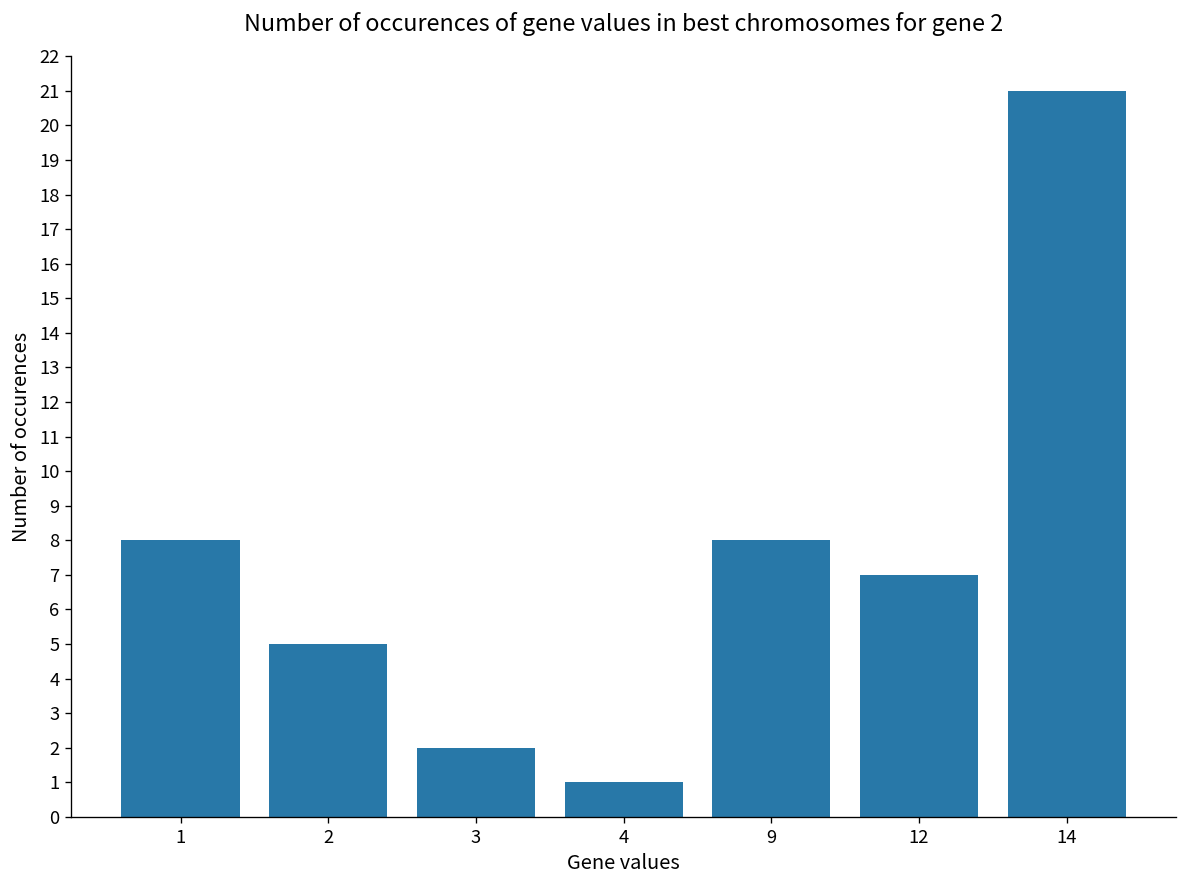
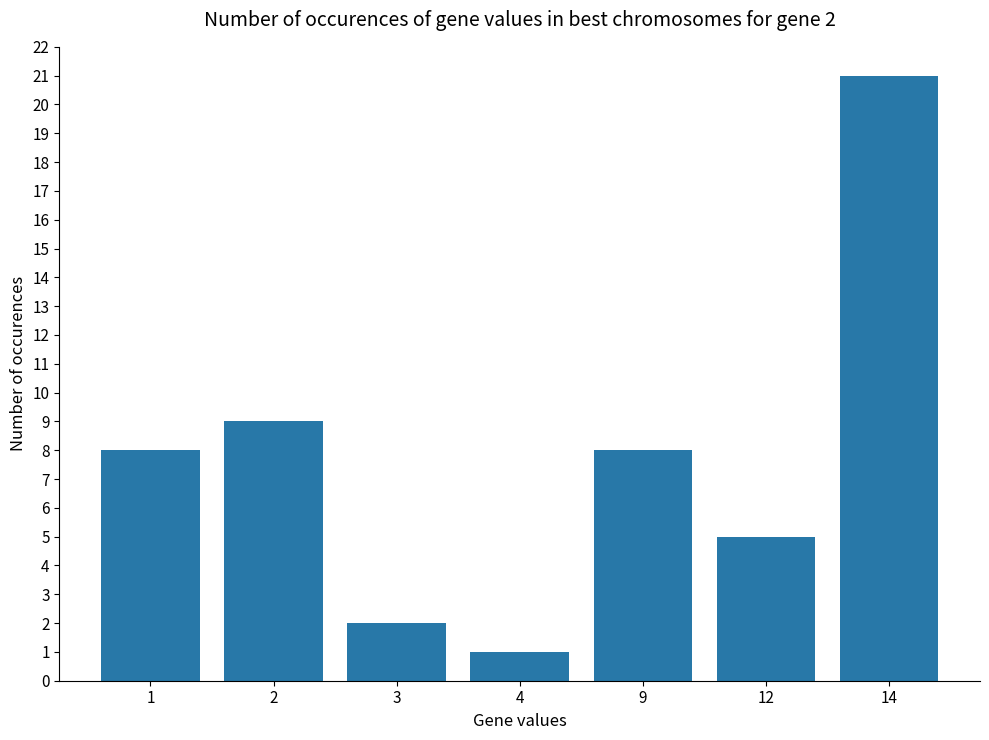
  {
    "1": 8,
-   "2": 5,
+   "2": 9,
    "3": 2,
    "4": 1,
    "9": 8,
-   "12": 7,
+   "12": 5,
    "14": 21
  }
